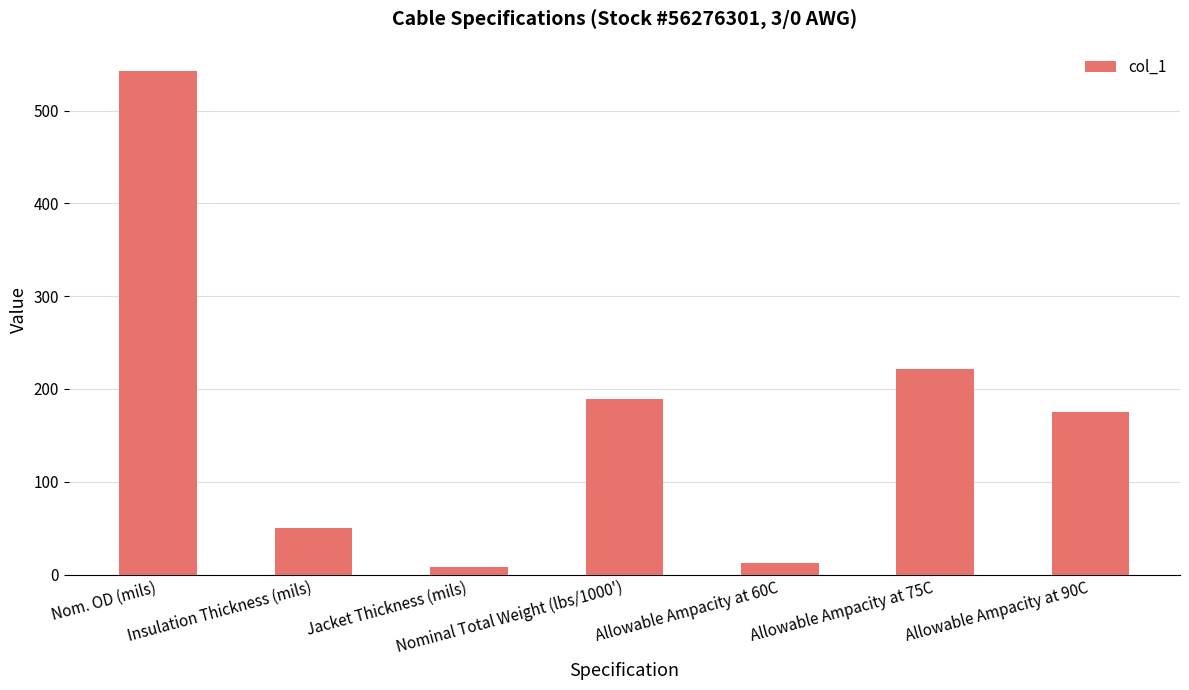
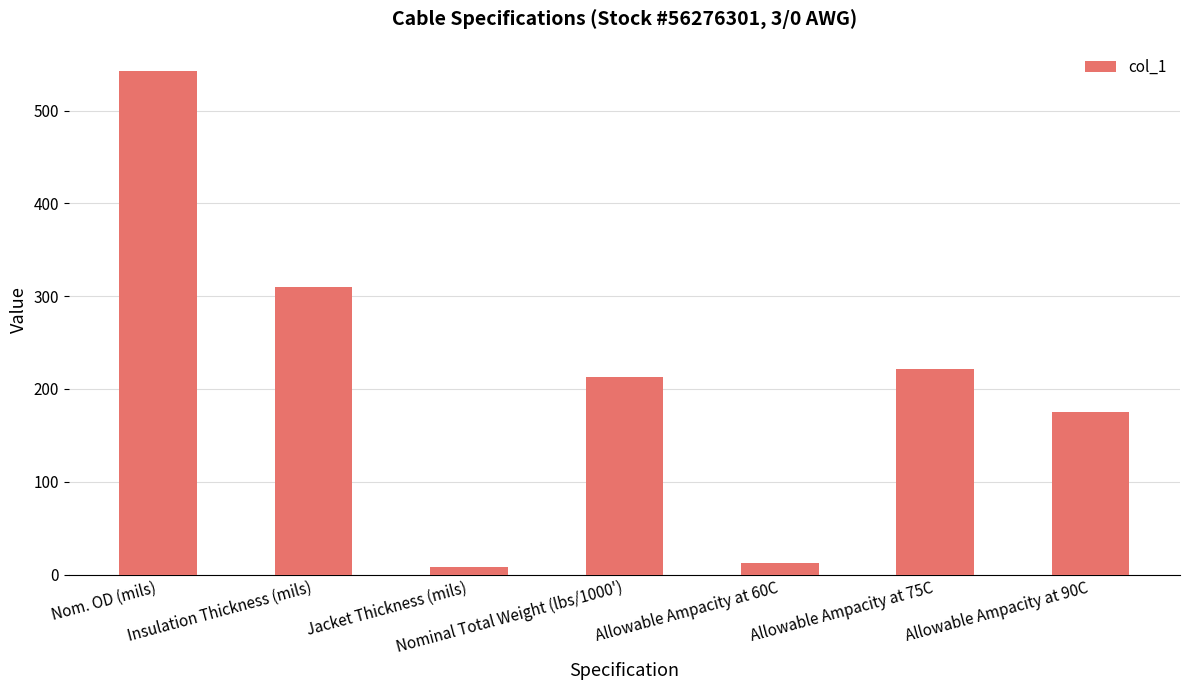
  {
    "Nom. OD (mils)": 540,
-   "Insulation Thickness (mils)": 50,
+   "Insulation Thickness (mils)": 310,
    "Jacket Thickness (mils)": 10,
-   "Nominal Total Weight (lbs/1000')": 190,
+   "Nominal Total Weight (lbs/1000')": 210,
    "Allowable Ampacity at 60C": 10,
    "Allowable Ampacity at 75C": 220,
    "Allowable Ampacity at 90C": 180
  }
